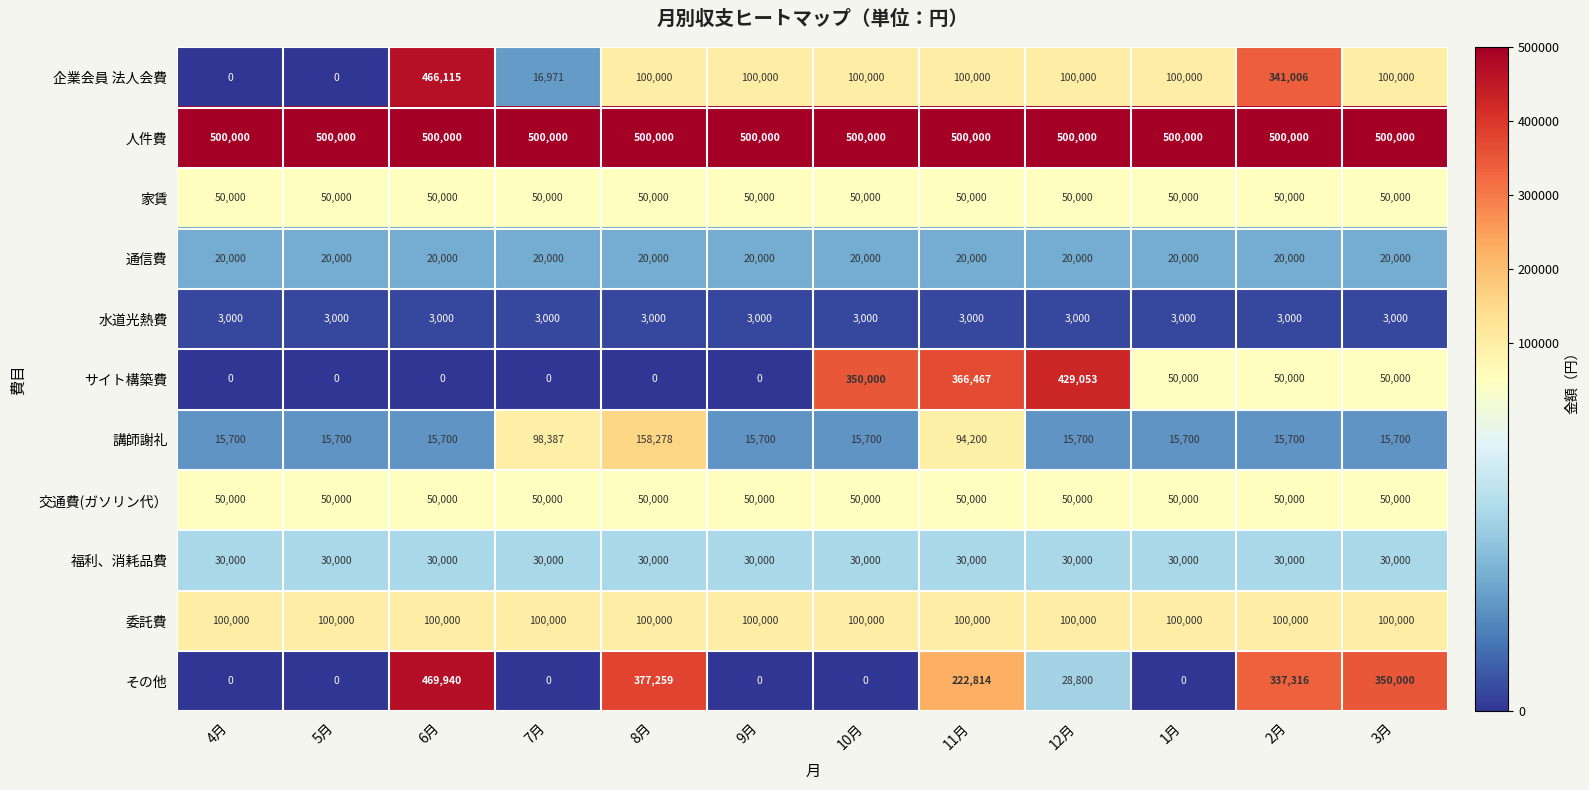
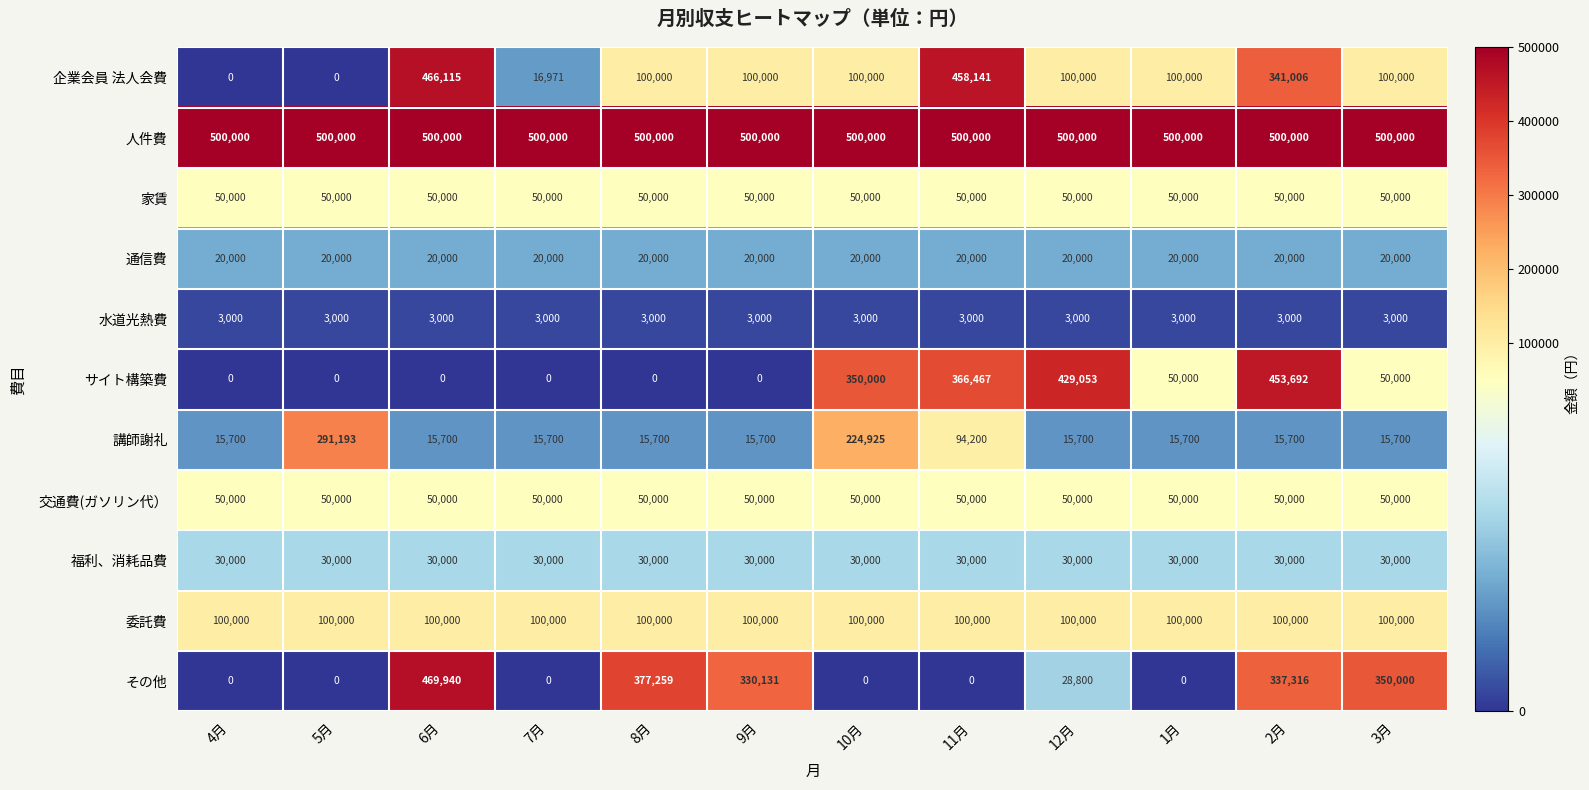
  {
    "企業会員 法人会費": {
      "4月": "0",
      "5月": "0",
      "6月": "466,115",
      "7月": "16,971",
      "8月": "100,000",
      "9月": "100,000",
      "10月": "100,000",
-     "11月": "100,000",
+     "11月": "458,141",
      "12月": "100,000",
      "1月": "100,000",
      "2月": "341,006",
      "3月": "100,000"
    },
    "人件費": {
      "4月": "500,000",
      "5月": "500,000",
      "6月": "500,000",
      "7月": "500,000",
      "8月": "500,000",
      "9月": "500,000",
      "10月": "500,000",
      "11月": "500,000",
      "12月": "500,000",
      "1月": "500,000",
      "2月": "500,000",
      "3月": "500,000"
    },
    "家賃": {
      "4月": "50,000",
      "5月": "50,000",
      "6月": "50,000",
      "7月": "50,000",
      "8月": "50,000",
      "9月": "50,000",
      "10月": "50,000",
      "11月": "50,000",
      "12月": "50,000",
      "1月": "50,000",
      "2月": "50,000",
      "3月": "50,000"
    },
    "通信費": {
      "4月": "20,000",
      "5月": "20,000",
      "6月": "20,000",
      "7月": "20,000",
      "8月": "20,000",
      "9月": "20,000",
      "10月": "20,000",
      "11月": "20,000",
      "12月": "20,000",
      "1月": "20,000",
      "2月": "20,000",
      "3月": "20,000"
    },
    "水道光熱費": {
      "4月": "3,000",
      "5月": "3,000",
      "6月": "3,000",
      "7月": "3,000",
      "8月": "3,000",
      "9月": "3,000",
      "10月": "3,000",
      "11月": "3,000",
      "12月": "3,000",
      "1月": "3,000",
      "2月": "3,000",
      "3月": "3,000"
    },
    "サイト構築費": {
      "4月": "0",
      "5月": "0",
      "6月": "0",
      "7月": "0",
      "8月": "0",
      "9月": "0",
      "10月": "350,000",
      "11月": "366,467",
      "12月": "429,053",
      "1月": "50,000",
-     "2月": "50,000",
+     "2月": "453,692",
      "3月": "50,000"
    },
    "講師謝礼": {
      "4月": "15,700",
-     "5月": "15,700",
+     "5月": "291,193",
      "6月": "15,700",
-     "7月": "98,387",
-     "8月": "158,278",
+     "7月": "15,700",
+     "8月": "15,700",
      "9月": "15,700",
-     "10月": "15,700",
+     "10月": "224,925",
      "11月": "94,200",
      "12月": "15,700",
      "1月": "15,700",
      "2月": "15,700",
      "3月": "15,700"
    },
    "交通費(ガソリン代）": {
      "4月": "50,000",
      "5月": "50,000",
      "6月": "50,000",
      "7月": "50,000",
      "8月": "50,000",
      "9月": "50,000",
      "10月": "50,000",
      "11月": "50,000",
      "12月": "50,000",
      "1月": "50,000",
      "2月": "50,000",
      "3月": "50,000"
    },
    "福利、消耗品費": {
      "4月": "30,000",
      "5月": "30,000",
      "6月": "30,000",
      "7月": "30,000",
      "8月": "30,000",
      "9月": "30,000",
      "10月": "30,000",
      "11月": "30,000",
      "12月": "30,000",
      "1月": "30,000",
      "2月": "30,000",
      "3月": "30,000"
    },
    "委託費": {
      "4月": "100,000",
      "5月": "100,000",
      "6月": "100,000",
      "7月": "100,000",
      "8月": "100,000",
      "9月": "100,000",
      "10月": "100,000",
      "11月": "100,000",
      "12月": "100,000",
      "1月": "100,000",
      "2月": "100,000",
      "3月": "100,000"
    },
    "その他": {
      "4月": "0",
      "5月": "0",
      "6月": "469,940",
      "7月": "0",
      "8月": "377,259",
-     "9月": "0",
+     "9月": "330,131",
      "10月": "0",
-     "11月": "222,814",
+     "11月": "0",
      "12月": "28,800",
      "1月": "0",
      "2月": "337,316",
      "3月": "350,000"
    }
  }
